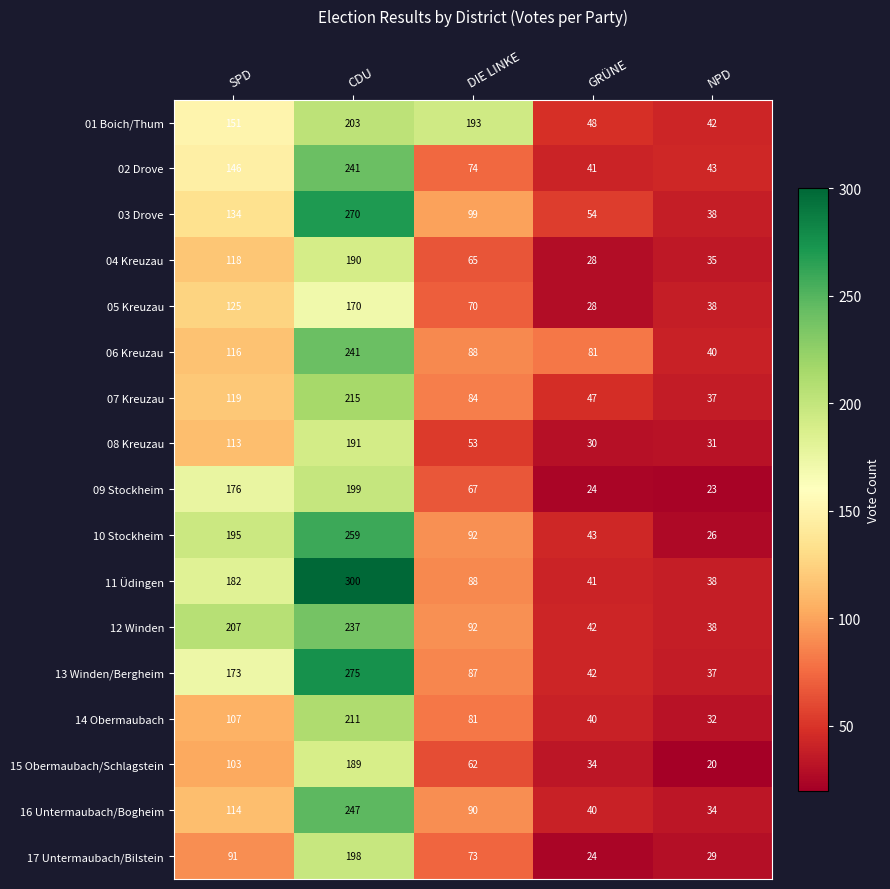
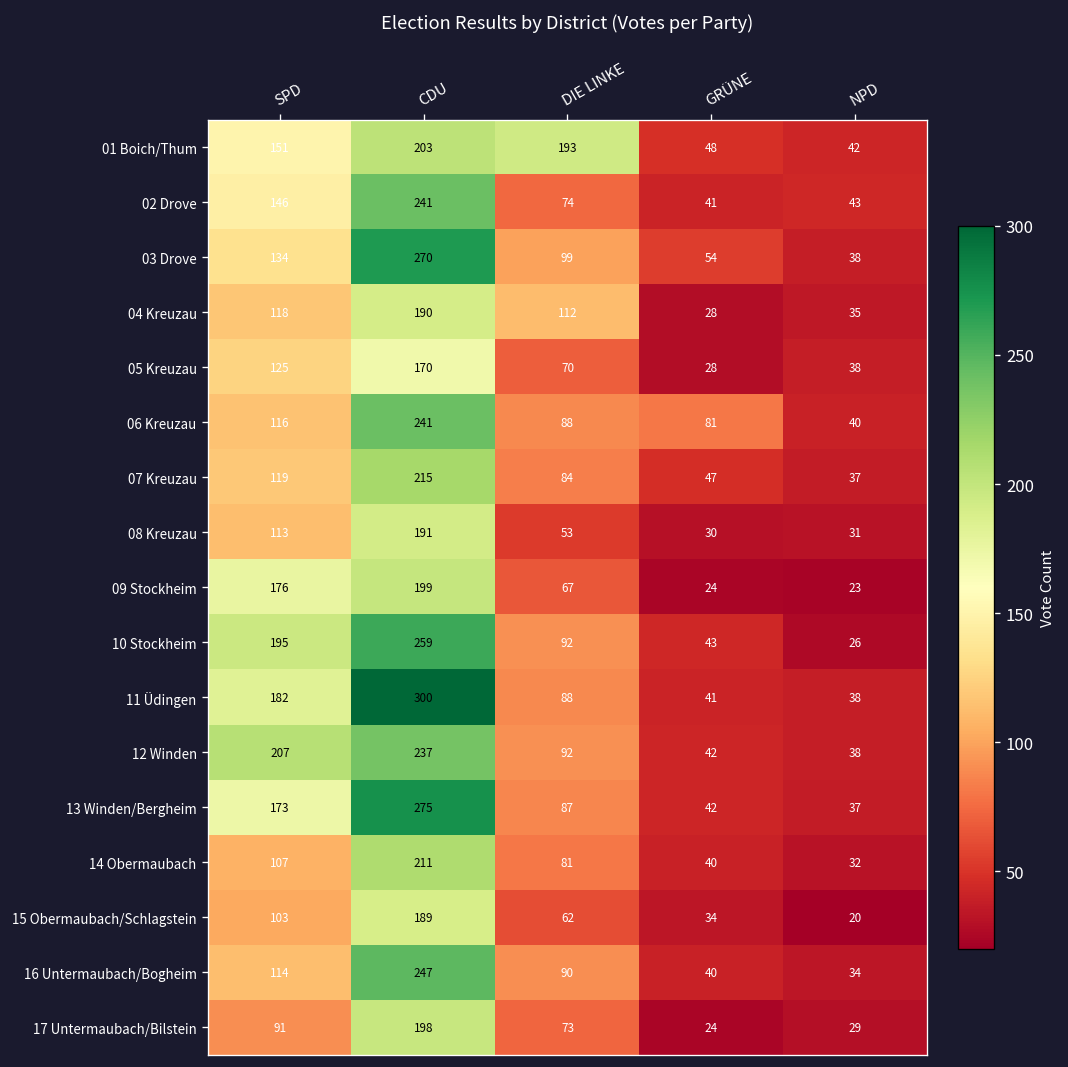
  {
    "01 Boich/Thum": {
      "SPD": 151,
      "CDU": 203,
      "DIE LINKE": 193,
      "GRÜNE": 48,
      "NPD": 42
    },
    "02 Drove": {
      "SPD": 146,
      "CDU": 241,
      "DIE LINKE": 74,
      "GRÜNE": 41,
      "NPD": 43
    },
    "03 Drove": {
      "SPD": 134,
      "CDU": 270,
      "DIE LINKE": 99,
      "GRÜNE": 54,
      "NPD": 38
    },
    "04 Kreuzau": {
      "SPD": 118,
      "CDU": 190,
-     "DIE LINKE": 65,
+     "DIE LINKE": 112,
      "GRÜNE": 28,
      "NPD": 35
    },
    "05 Kreuzau": {
      "SPD": 125,
      "CDU": 170,
      "DIE LINKE": 70,
      "GRÜNE": 28,
      "NPD": 38
    },
    "06 Kreuzau": {
      "SPD": 116,
      "CDU": 241,
      "DIE LINKE": 88,
      "GRÜNE": 81,
      "NPD": 40
    },
    "07 Kreuzau": {
      "SPD": 119,
      "CDU": 215,
      "DIE LINKE": 84,
      "GRÜNE": 47,
      "NPD": 37
    },
    "08 Kreuzau": {
      "SPD": 113,
      "CDU": 191,
      "DIE LINKE": 53,
      "GRÜNE": 30,
      "NPD": 31
    },
    "09 Stockheim": {
      "SPD": 176,
      "CDU": 199,
      "DIE LINKE": 67,
      "GRÜNE": 24,
      "NPD": 23
    },
    "10 Stockheim": {
      "SPD": 195,
      "CDU": 259,
      "DIE LINKE": 92,
      "GRÜNE": 43,
      "NPD": 26
    },
    "11 Üdingen": {
      "SPD": 182,
      "CDU": 300,
      "DIE LINKE": 88,
      "GRÜNE": 41,
      "NPD": 38
    },
    "12 Winden": {
      "SPD": 207,
      "CDU": 237,
      "DIE LINKE": 92,
      "GRÜNE": 42,
      "NPD": 38
    },
    "13 Winden/Bergheim": {
      "SPD": 173,
      "CDU": 275,
      "DIE LINKE": 87,
      "GRÜNE": 42,
      "NPD": 37
    },
    "14 Obermaubach": {
      "SPD": 107,
      "CDU": 211,
      "DIE LINKE": 81,
      "GRÜNE": 40,
      "NPD": 32
    },
    "15 Obermaubach/Schlagstein": {
      "SPD": 103,
      "CDU": 189,
      "DIE LINKE": 62,
      "GRÜNE": 34,
      "NPD": 20
    },
    "16 Untermaubach/Bogheim": {
      "SPD": 114,
      "CDU": 247,
      "DIE LINKE": 90,
      "GRÜNE": 40,
      "NPD": 34
    },
    "17 Untermaubach/Bilstein": {
      "SPD": 91,
      "CDU": 198,
      "DIE LINKE": 73,
      "GRÜNE": 24,
      "NPD": 29
    }
  }
